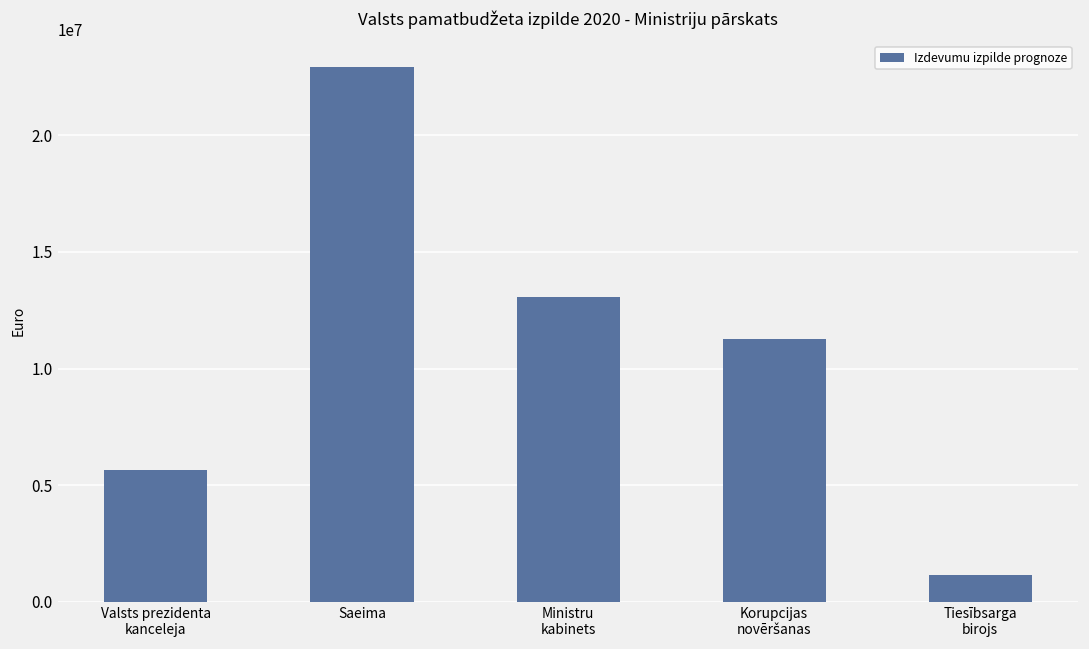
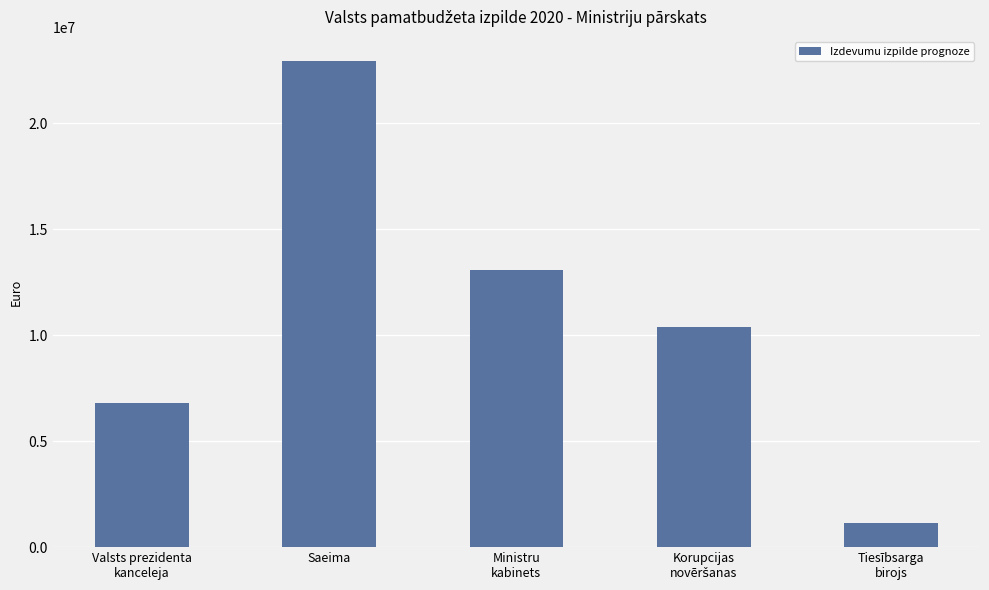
  {
-   "Valsts prezidenta kanceleja": 5600000,
+   "Valsts prezidenta kanceleja": 6800000,
    "Saeima": 22900000,
    "Ministru kabinets": 13100000,
-   "Korupcijas novēršanas": 11200000,
+   "Korupcijas novēršanas": 10400000,
    "Tiesībsarga birojs": 1100000
  }
